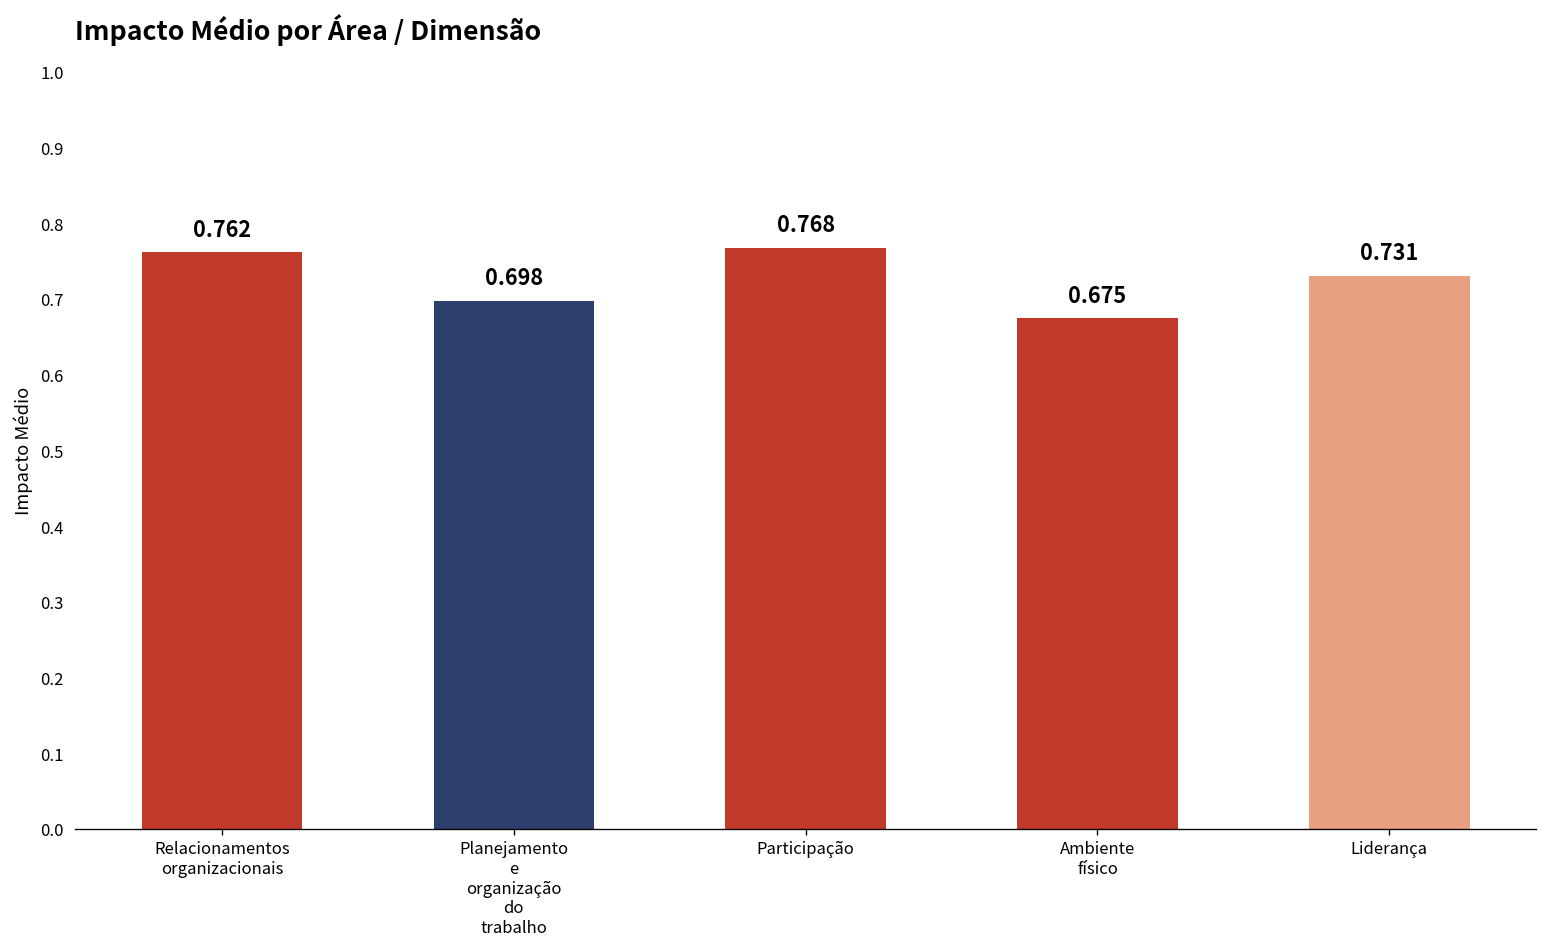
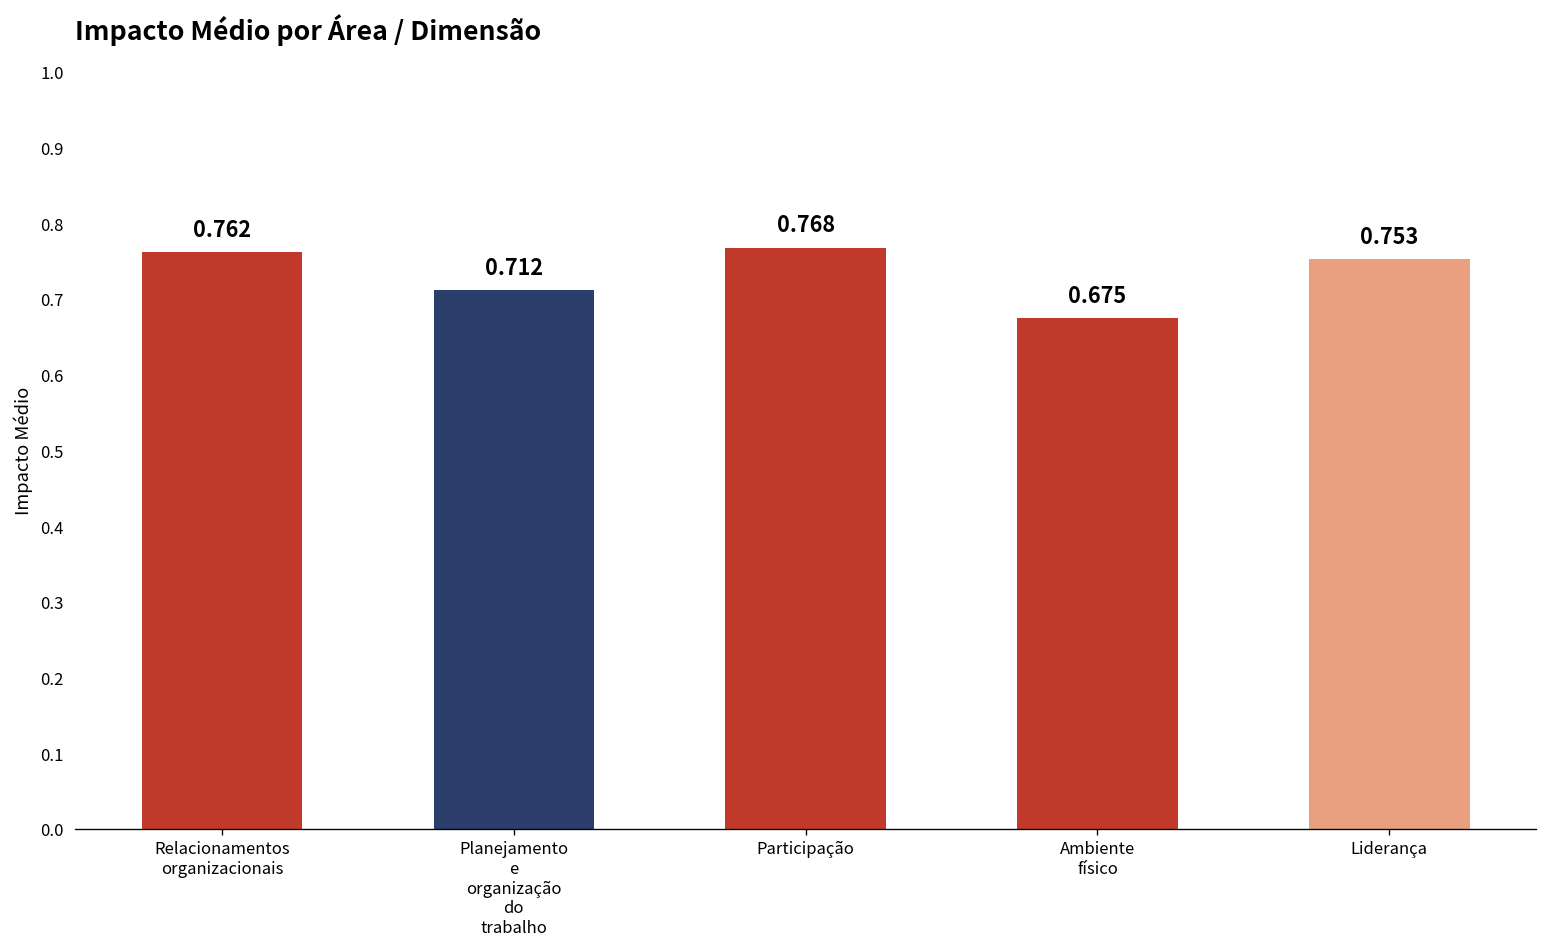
  {
    "Relacionamentos organizacionais": 0.762,
-   "Planejamento e organização do trabalho": 0.698,
+   "Planejamento e organização do trabalho": 0.712,
    "Participação": 0.768,
    "Ambiente físico": 0.675,
-   "Liderança": 0.731
+   "Liderança": 0.753
  }
